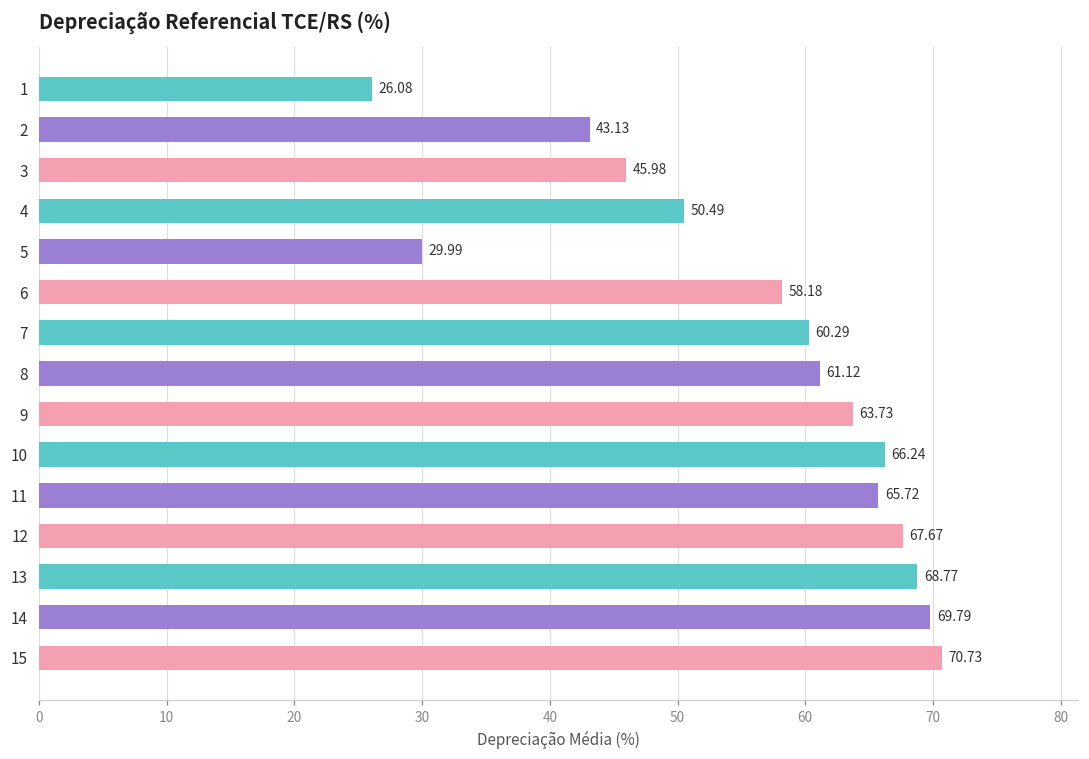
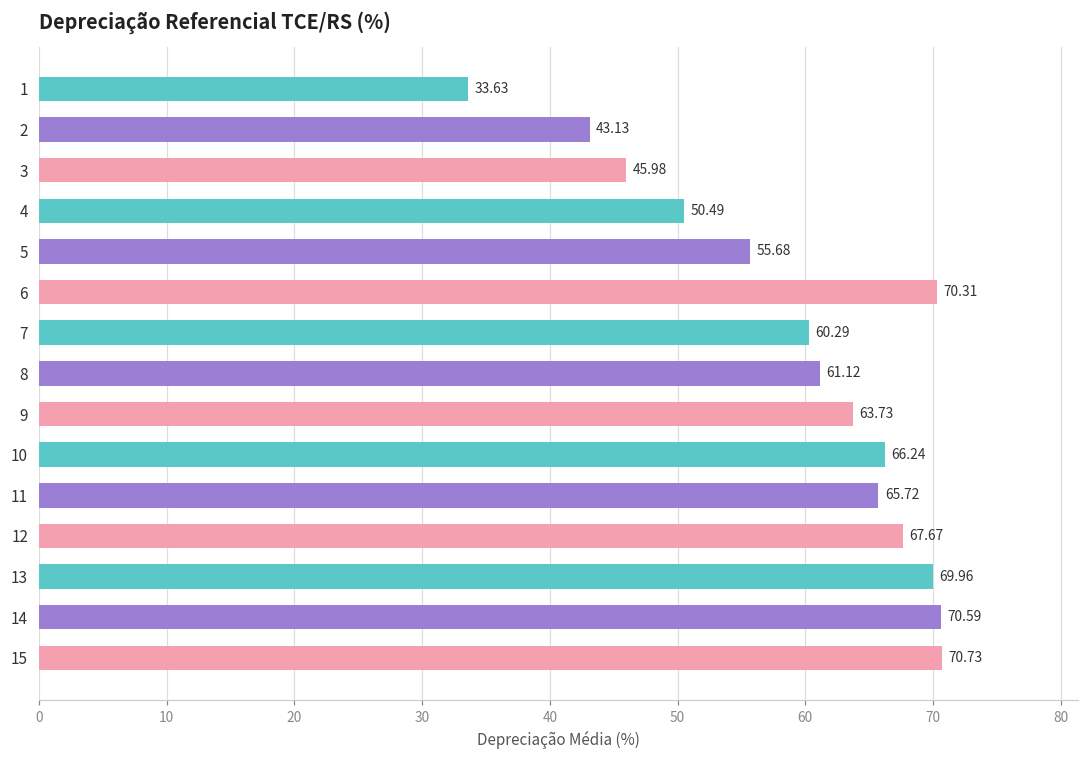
  {
-   "1": 26.08,
+   "1": 33.63,
    "2": 43.13,
    "3": 45.98,
    "4": 50.49,
-   "5": 29.99,
-   "6": 58.18,
+   "5": 55.68,
+   "6": 70.31,
    "7": 60.29,
    "8": 61.12,
    "9": 63.73,
    "10": 66.24,
    "11": 65.72,
    "12": 67.67,
-   "13": 68.77,
-   "14": 69.79,
+   "13": 69.96,
+   "14": 70.59,
    "15": 70.73
  }
